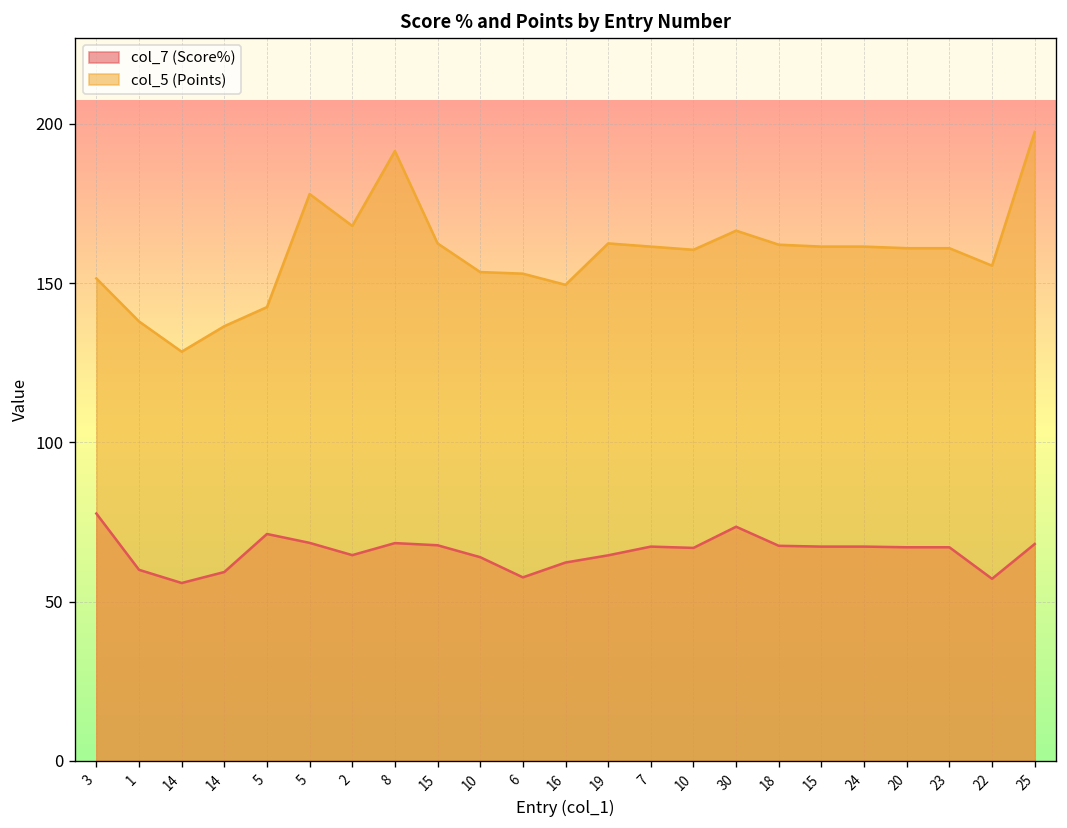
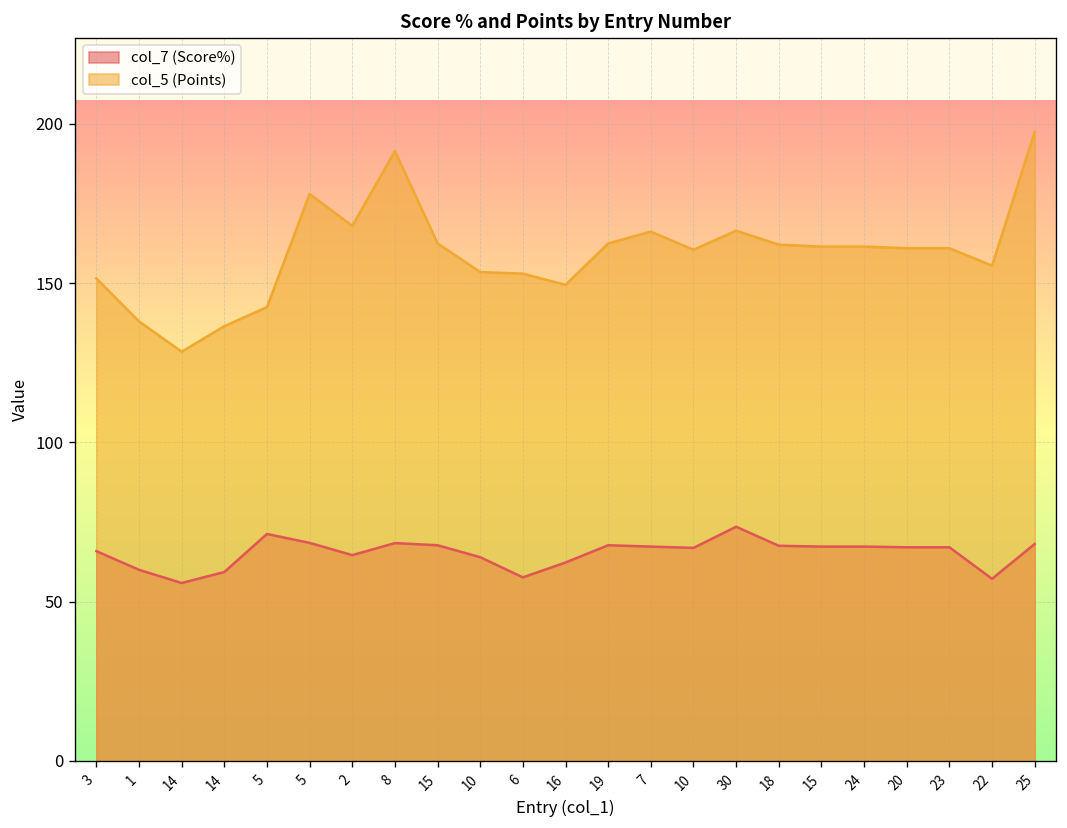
  {
    "col_7 (Score%)": {
-     "3": 78,
+     "3": 66,
      "1": 60,
      "2": 65,
      "8": 68,
      "6": 58,
      "16": 62,
-     "19": 65,
+     "19": 68,
      "7": 67,
      "30": 74,
      "18": 68,
      "24": 67,
      "20": 67,
      "23": 67,
      "22": 57,
      "25": 68
    },
    "col_5 (Points)": {
      "3": 152,
      "1": 138,
      "2": 168,
      "8": 192,
      "6": 153,
      "16": 150,
      "19": 163,
-     "7": 162,
+     "7": 166,
      "30": 167,
      "18": 162,
      "24": 162,
      "20": 161,
      "23": 161,
      "22": 156,
      "25": 198
    }
  }
